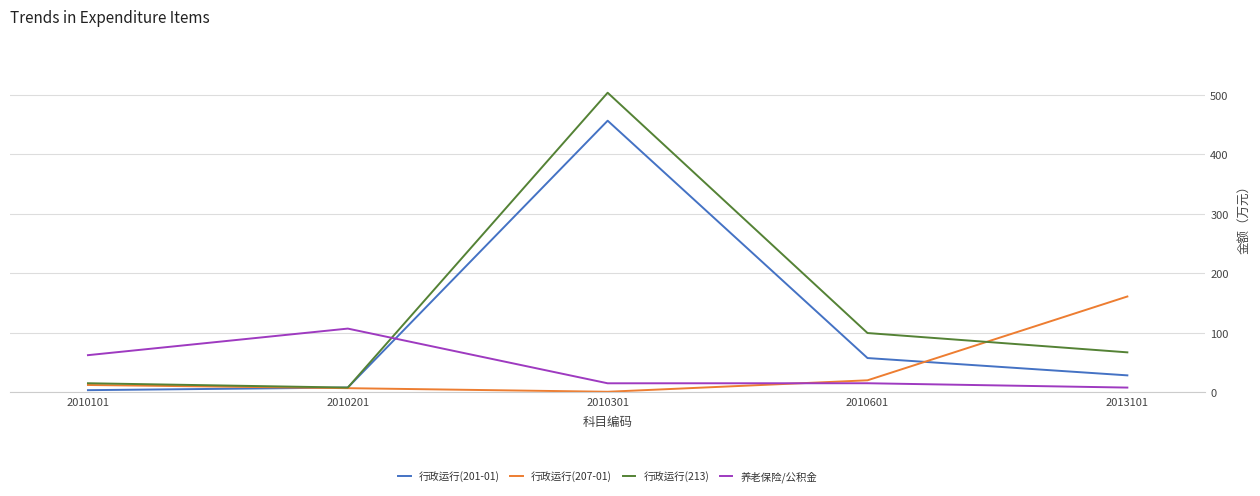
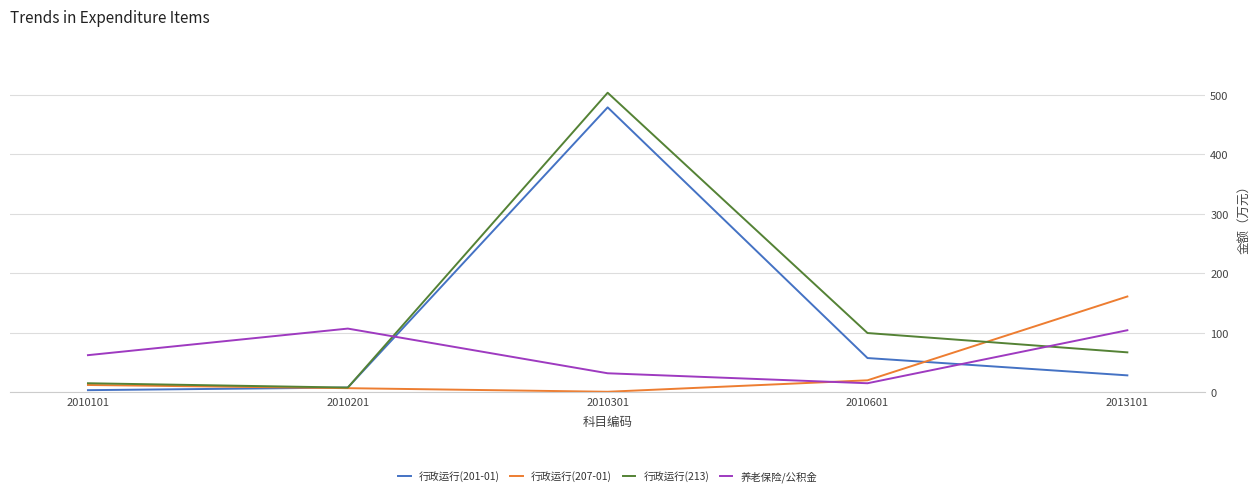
  {
    "行政运行(201-01)": {
      "2010101": 0,
-     "2010301": 460,
+     "2010301": 480,
      "2010601": 60,
      "2013101": 30
    },
    "行政运行(207-01)": {
      "2010301": 0,
      "2010601": 20,
      "2013101": 160
    },
    "行政运行(213)": {
      "2010301": 500,
      "2010601": 100,
      "2013101": 70
    },
    "养老保险/公积金": {
      "2010101": 60,
      "2010201": 110,
-     "2010301": 20,
+     "2010301": 30,
      "2010601": 20,
-     "2013101": 10
+     "2013101": 100
    }
  }
